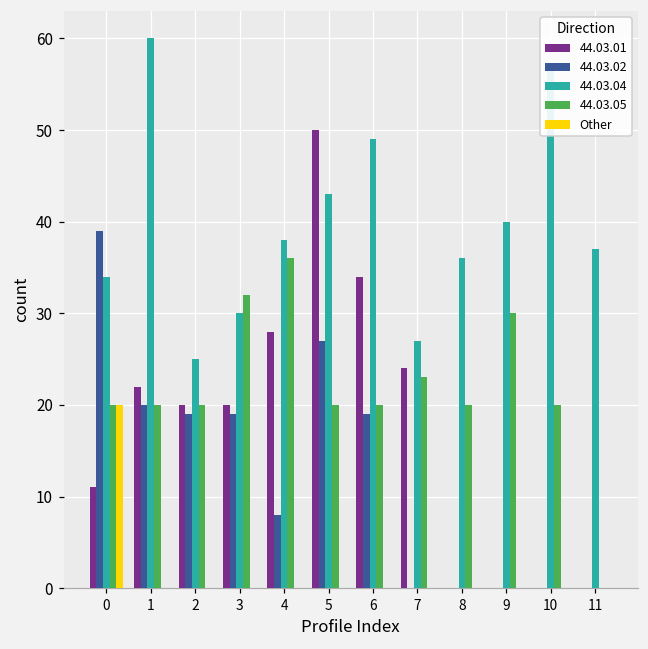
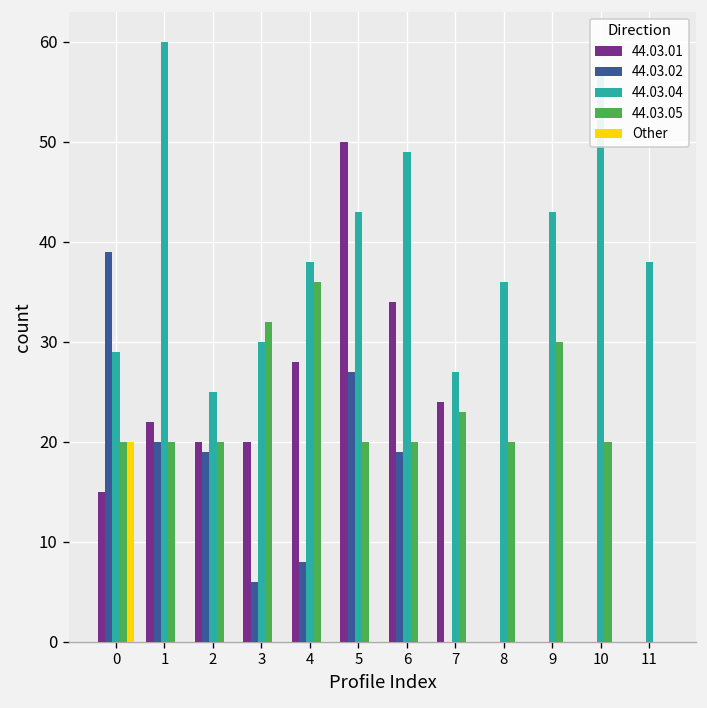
  {
    "44.03.01": {
-     "0": 11,
+     "0": 15,
      "1": 22,
      "2": 20,
      "3": 20,
      "4": 28,
      "5": 50,
      "6": 34,
      "7": 24,
      "8": 0,
      "9": 0,
      "10": 0,
      "11": 0
    },
    "44.03.02": {
      "0": 39,
      "1": 20,
      "2": 19,
-     "3": 19,
+     "3": 6,
      "4": 8,
      "5": 27,
      "6": 19,
      "7": 0,
      "8": 0,
      "9": 0,
      "10": 0,
      "11": 0
    },
    "44.03.04": {
-     "0": 34,
+     "0": 29,
      "1": 60,
      "2": 25,
      "3": 30,
      "4": 38,
      "5": 43,
      "6": 49,
      "7": 27,
      "8": 36,
-     "9": 40,
-     "11": 37
+     "9": 43,
+     "11": 38
    },
    "44.03.05": {
      "0": 20,
      "1": 20,
      "2": 20,
      "3": 32,
      "4": 36,
      "5": 20,
      "6": 20,
      "7": 23,
      "8": 20,
      "9": 30,
      "10": 20,
      "11": 0
    },
    "Other": {
      "0": 20,
      "1": 0,
      "2": 0,
      "3": 0,
      "4": 0,
      "5": 0,
      "6": 0,
      "7": 0,
      "8": 0,
      "9": 0,
      "10": 0,
      "11": 0
    }
  }
